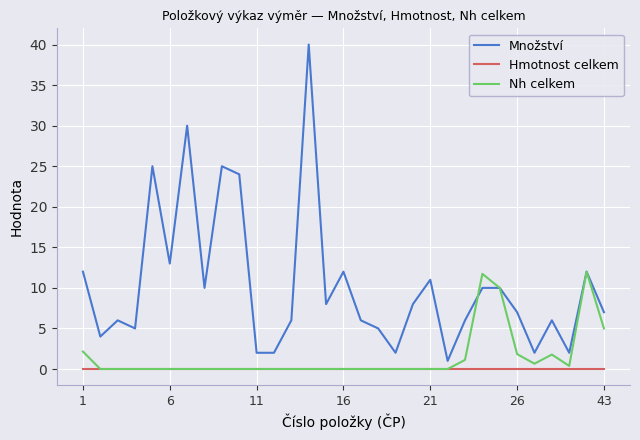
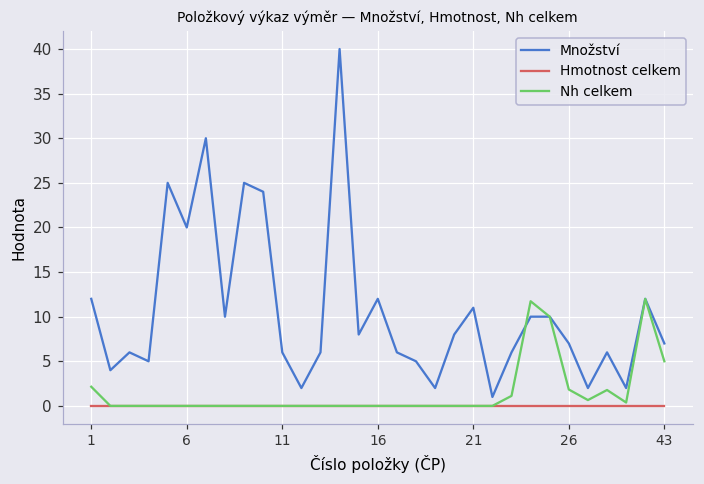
  {
    "Množství": {
      "1": 12,
-     "6": 13,
-     "11": 2,
+     "6": 20,
+     "11": 6,
      "16": 12,
      "21": 11,
      "26": 7,
      "43": 7
    },
    "Hmotnost celkem": {
      "1": 0,
      "26": 0,
      "43": 0
    },
    "Nh celkem": {
      "1": 2,
      "26": 2,
      "43": 5
    }
  }
